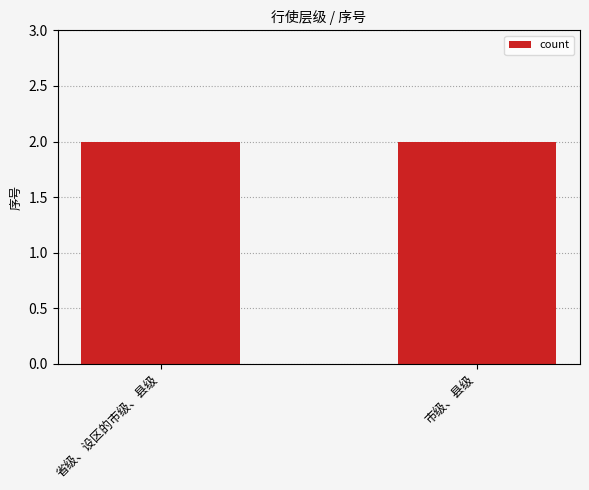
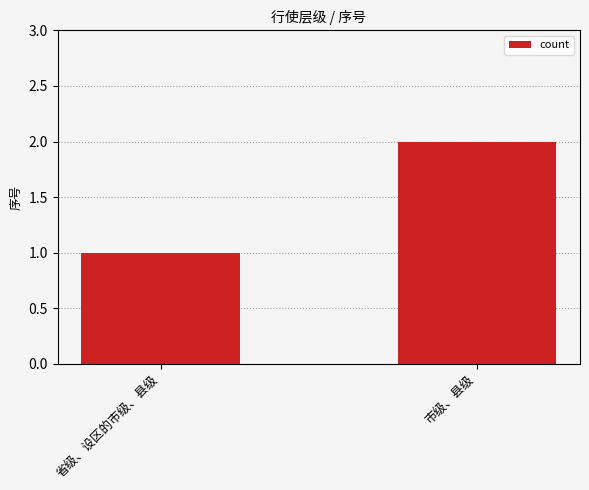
  {
-   "省级、设区的市级、县级": 2,
+   "省级、设区的市级、县级": 1,
    "市级、县级": 2
  }
